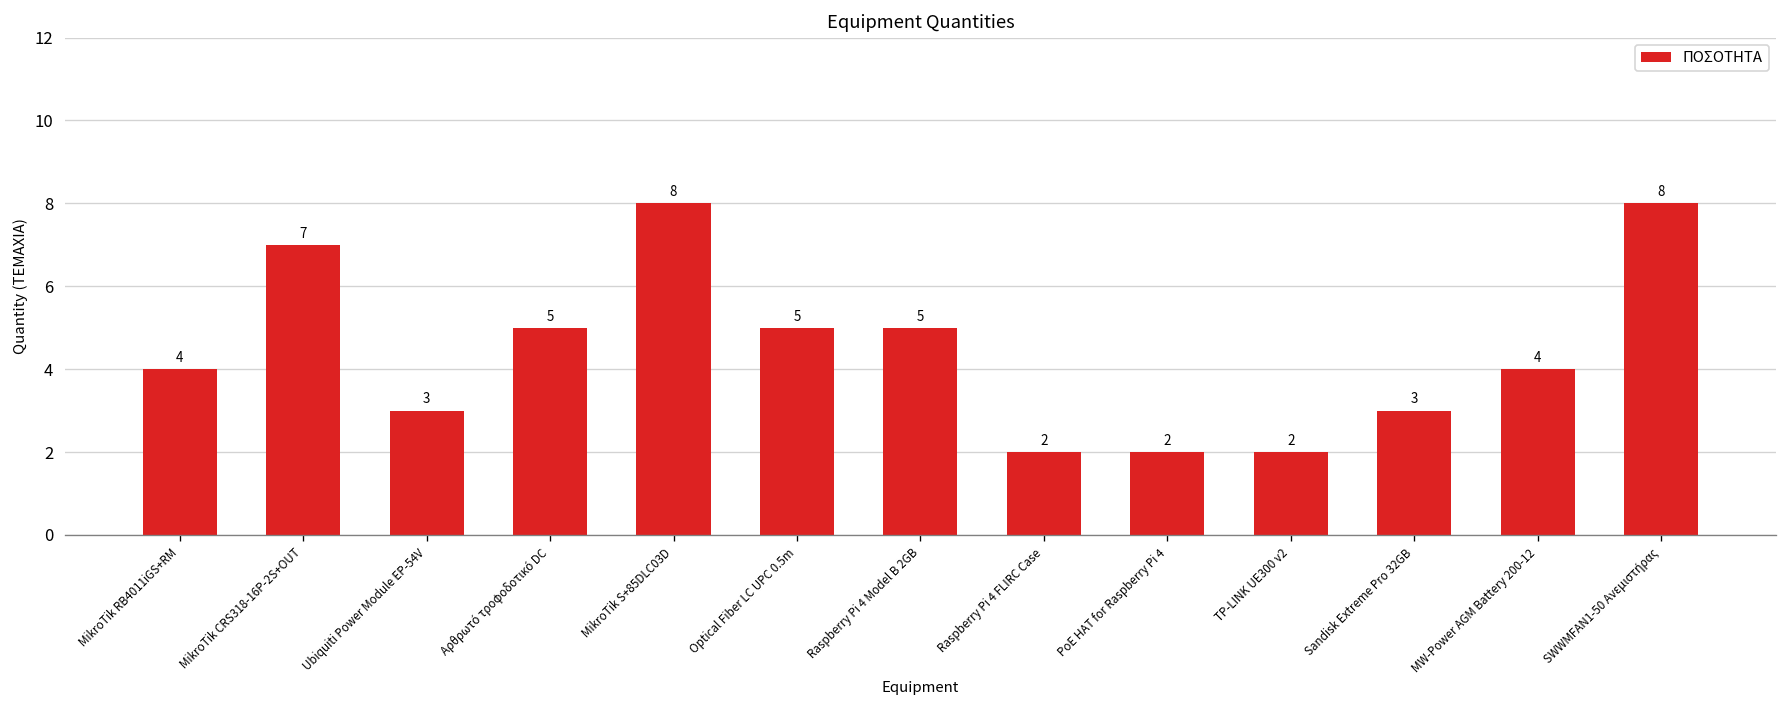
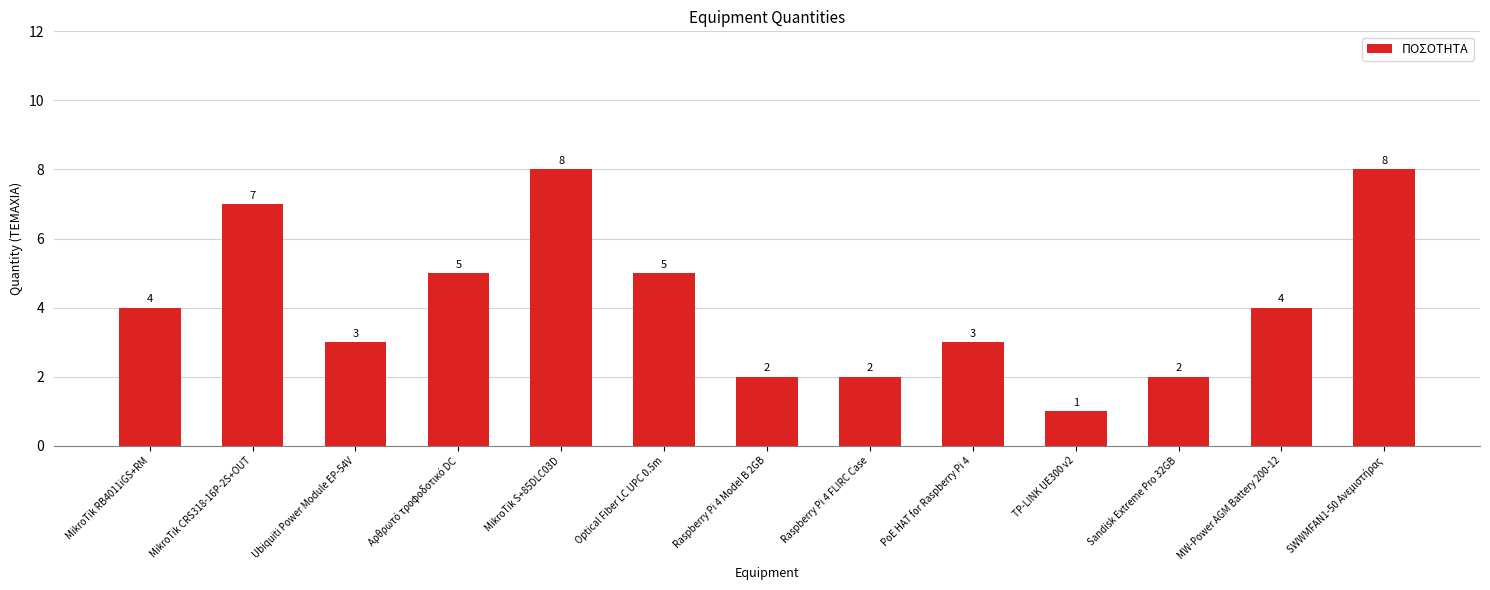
  {
    "MikroTik RB4011iGS+RM": 4,
    "MikroTik CRS318-16P-2S+OUT": 7,
    "Ubiquiti Power Module EP-54V": 3,
    "Αρθρωτό τροφοδοτικό DC": 5,
    "MikroTik S+85DLC03D": 8,
    "Optical Fiber LC UPC 0.5m": 5,
-   "Raspberry Pi 4 Model B 2GB": 5,
+   "Raspberry Pi 4 Model B 2GB": 2,
    "Raspberry Pi 4 FLIRC Case": 2,
-   "PoE HAT for Raspberry Pi 4": 2,
-   "TP-LINK UE300 v2": 2,
-   "Sandisk Extreme Pro 32GB": 3,
+   "PoE HAT for Raspberry Pi 4": 3,
+   "TP-LINK UE300 v2": 1,
+   "Sandisk Extreme Pro 32GB": 2,
    "MW-Power AGM Battery 200-12": 4,
    "SWWMFAN1-50 Ανεμιστήρας": 8
  }
